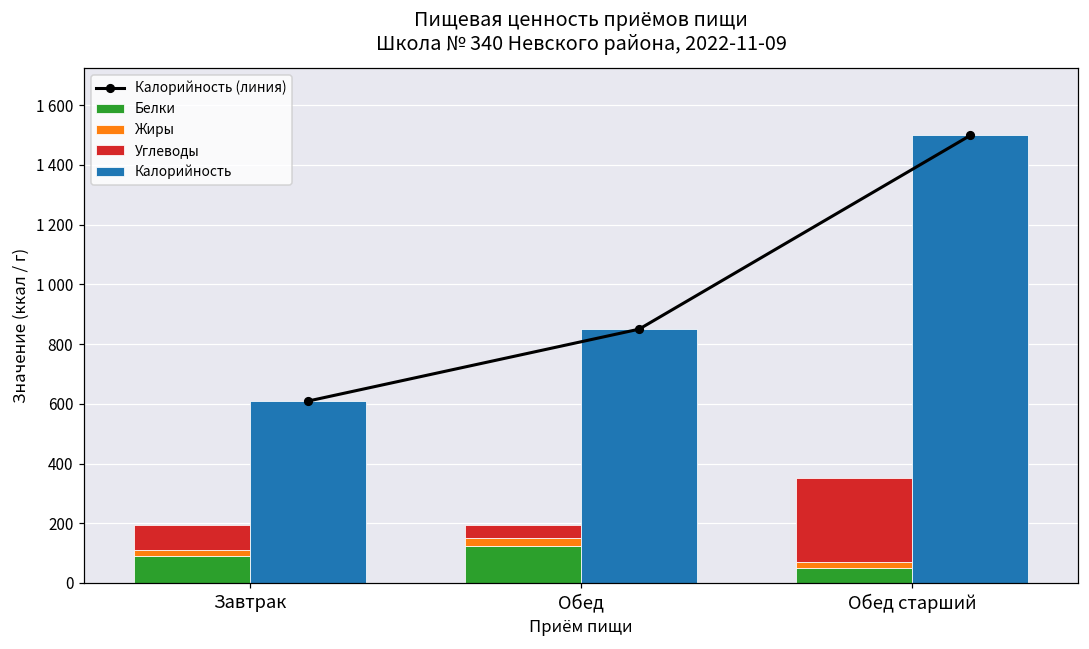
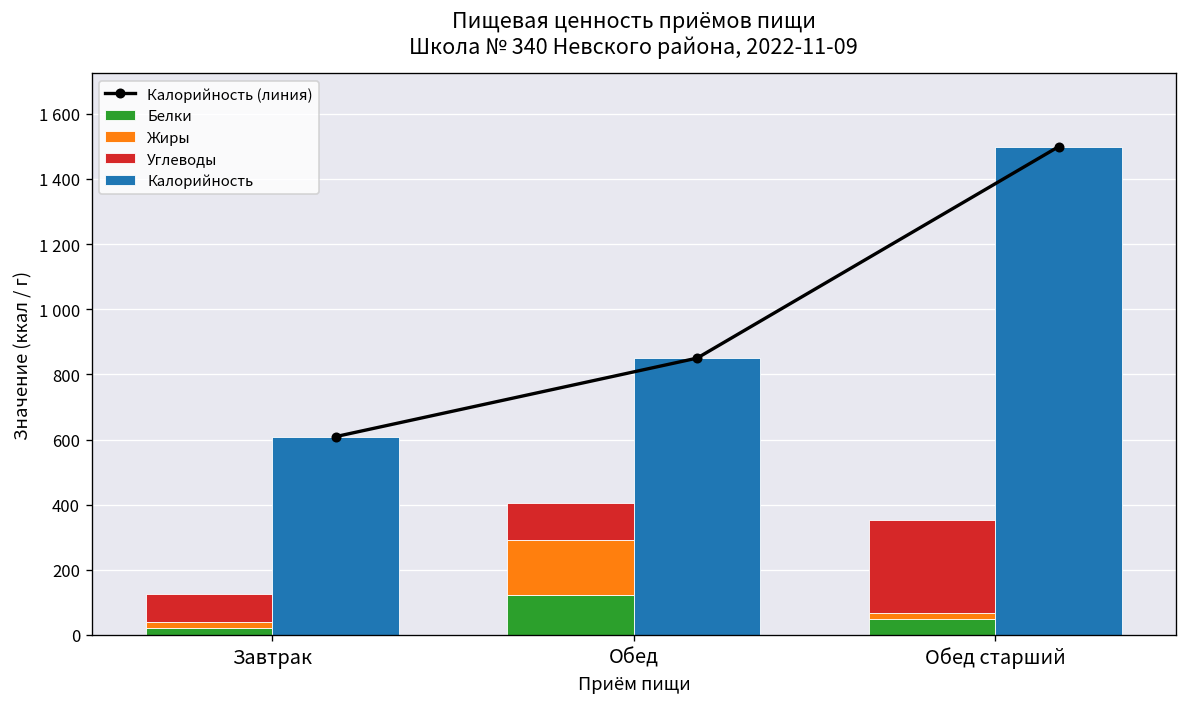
  {
    "Белки": {
-     "Завтрак": 90,
+     "Завтрак": 20,
      "Обед": 120,
      "Обед старший": 50
    },
    "Жиры": {
      "Завтрак": 20,
-     "Обед": 30,
+     "Обед": 170,
      "Обед старший": 20
    },
    "Углеводы": {
      "Завтрак": 90,
-     "Обед": 40,
+     "Обед": 120,
      "Обед старший": 280
    },
    "Калорийность": {
      "Завтрак": 610,
      "Обед": 850,
      "Обед старший": 1500
    }
  }
